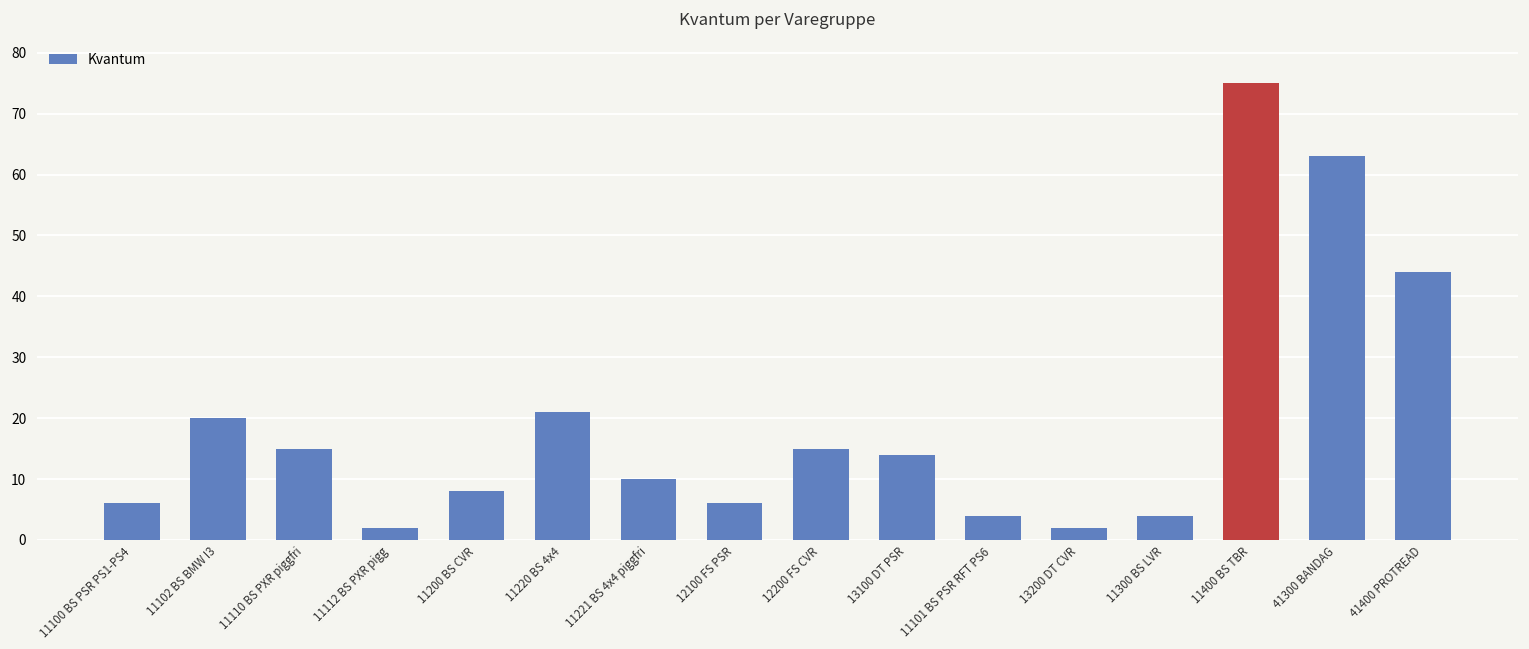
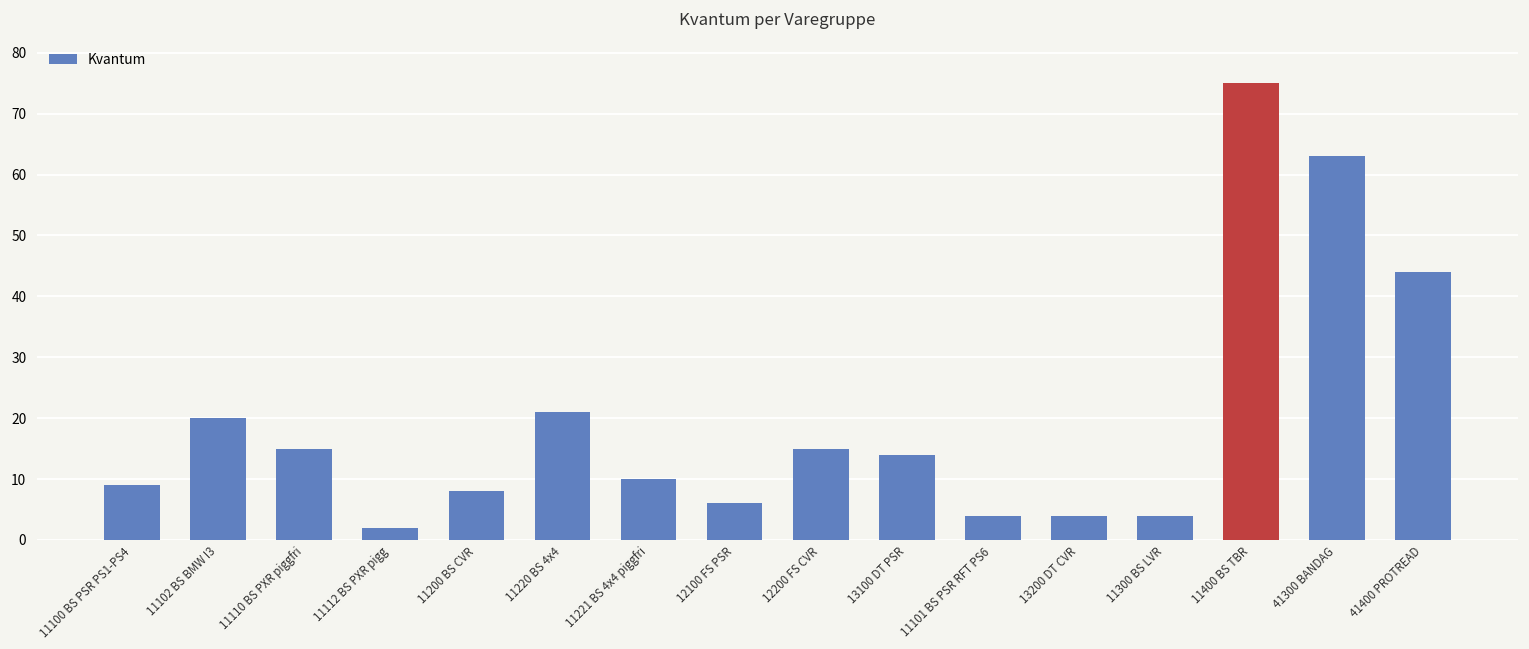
  {
-   "11100 BS PSR PS1-PS4": 6,
+   "11100 BS PSR PS1-PS4": 9,
    "11102 BS BMW I3": 20,
    "11110 BS PXR piggfri": 15,
    "11112 BS PXR pigg": 2,
    "11200 BS CVR": 8,
    "11220 BS 4x4": 21,
    "11221 BS 4x4 piggfri": 10,
    "12100 FS PSR": 6,
    "12200 FS CVR": 15,
    "13100 DT PSR": 14,
    "11101 BS PSR RFT PS6": 4,
-   "13200 DT CVR": 2,
+   "13200 DT CVR": 4,
    "11300 BS LVR": 4,
    "11400 BS TBR": 75,
    "41300 BANDAG": 63,
    "41400 PROTREAD": 44
  }
